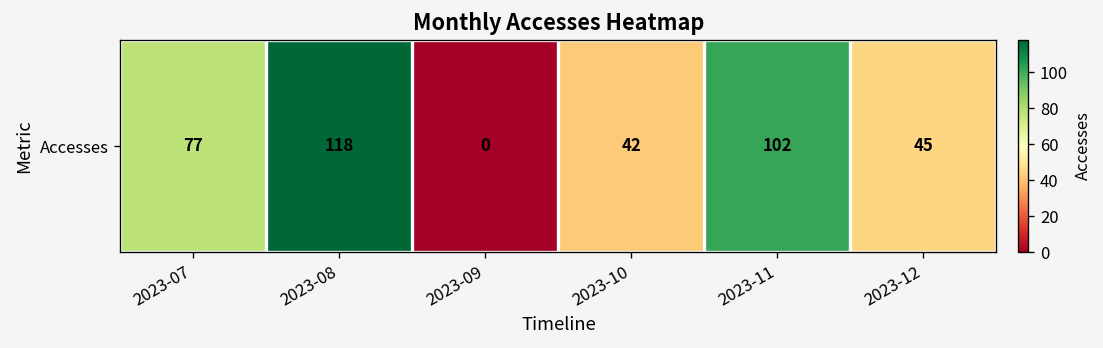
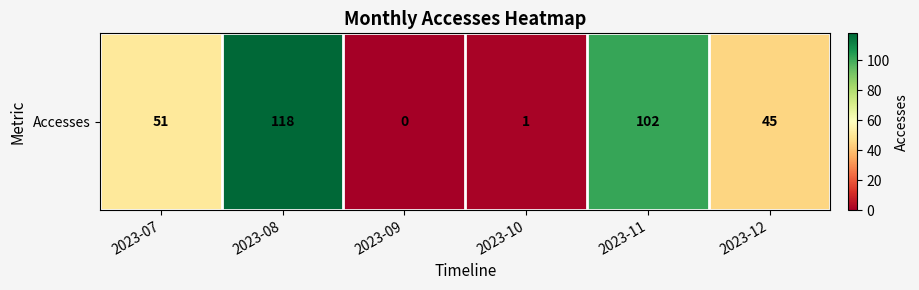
  {
    "Accesses": {
-     "2023-07": 77,
+     "2023-07": 51,
      "2023-08": 118,
      "2023-09": 0,
-     "2023-10": 42,
+     "2023-10": 1,
      "2023-11": 102,
      "2023-12": 45
    }
  }
